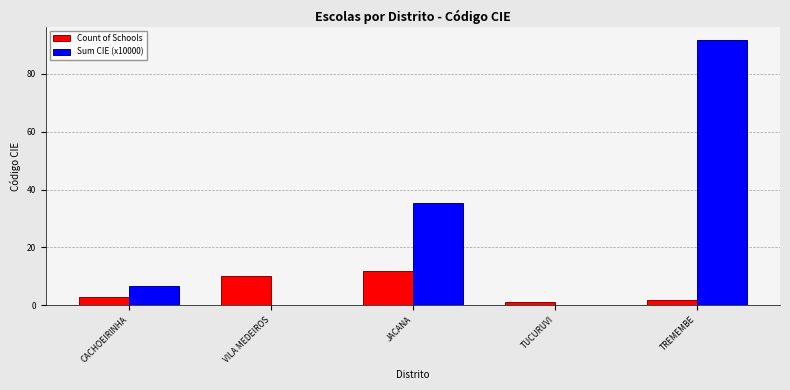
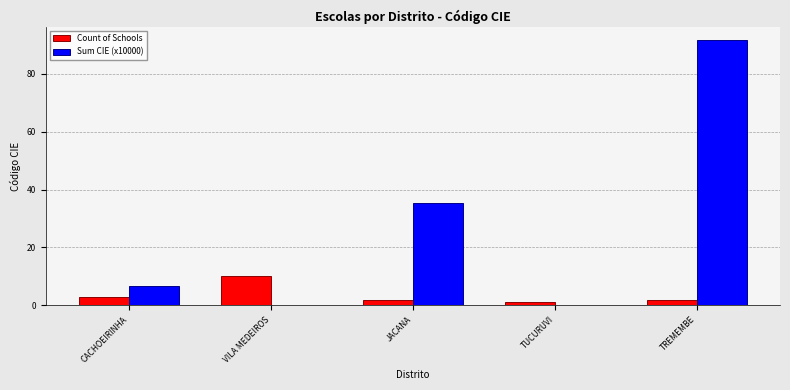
  {
    "Count of Schools": {
      "CACHOEIRINHA": 3,
      "VILA MEDEIROS": 10,
-     "JACANA": 12,
+     "JACANA": 2,
      "TUCURUVI": 1,
      "TREMEMBE": 2
    },
    "Sum CIE (x10000)": {
      "CACHOEIRINHA": 7,
      "JACANA": 35,
      "TREMEMBE": 92
    }
  }
